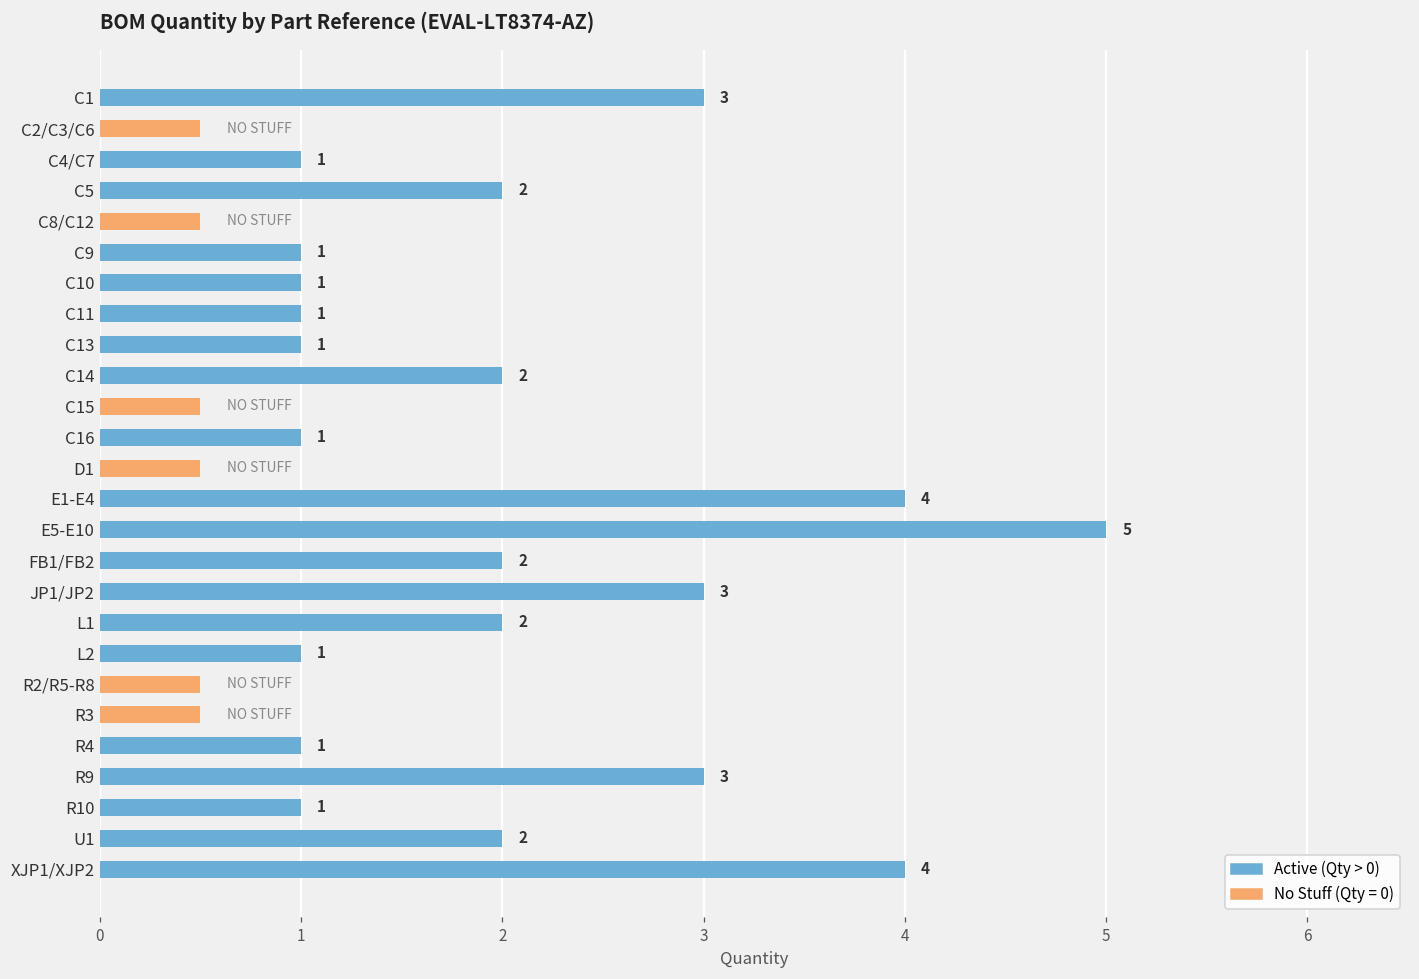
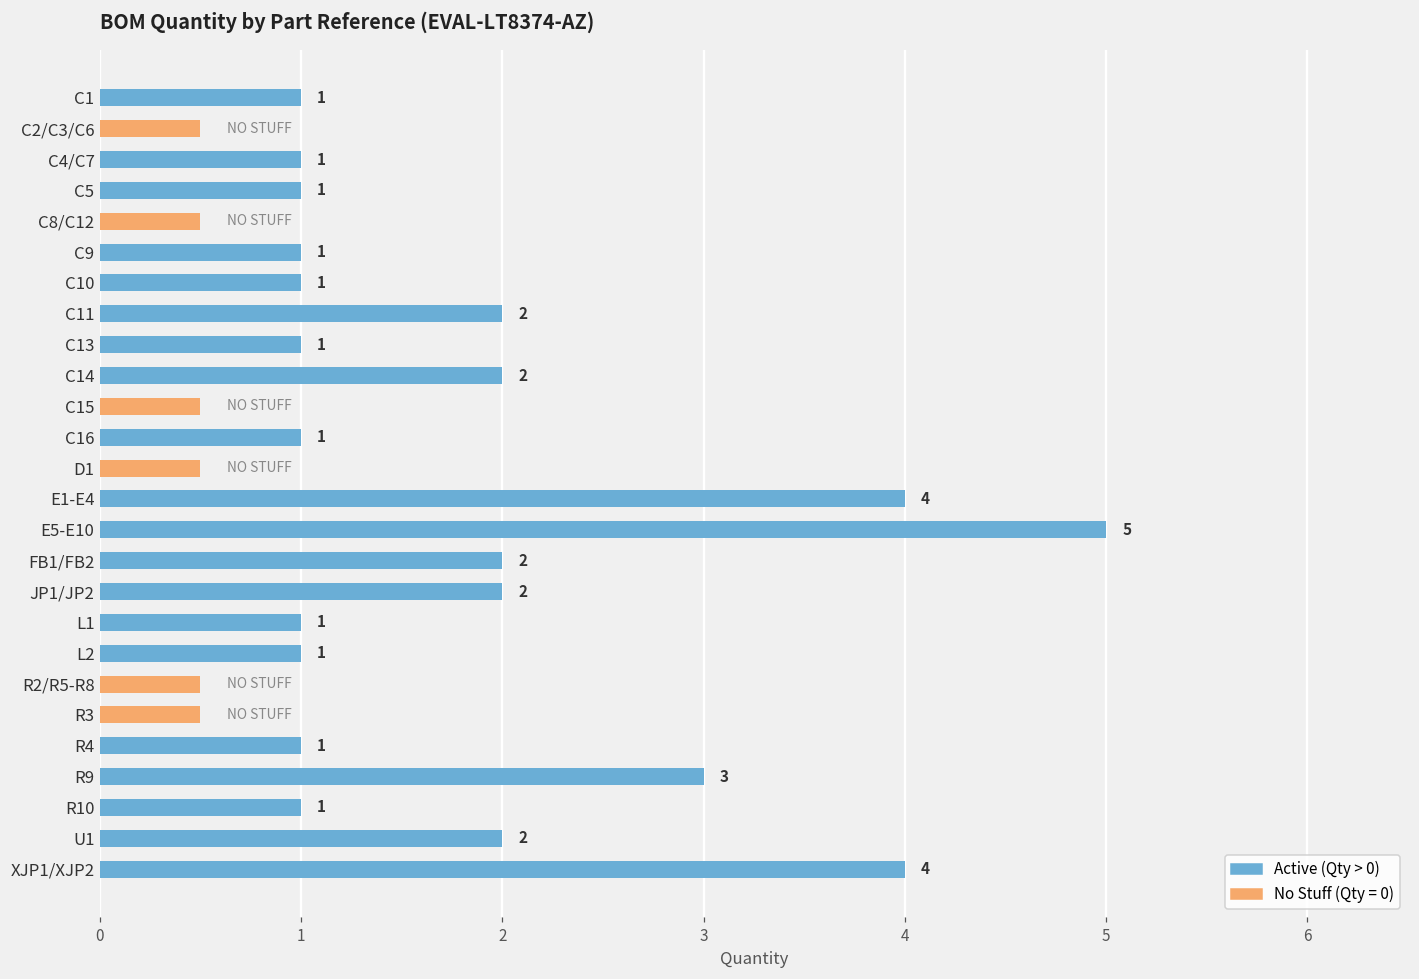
  {
    "Active (Qty > 0)": {
-     "C1": 3,
+     "C1": 1,
      "C4/C7": 1,
-     "C5": 2,
+     "C5": 1,
      "C9": 1,
      "C10": 1,
-     "C11": 1,
+     "C11": 2,
      "C13": 1,
      "C14": 2,
      "C16": 1,
      "E1-E4": 4,
      "E5-E10": 5,
      "FB1/FB2": 2,
-     "JP1/JP2": 3,
-     "L1": 2,
+     "JP1/JP2": 2,
+     "L1": 1,
      "L2": 1,
      "R4": 1,
      "R9": 3,
      "R10": 1,
      "U1": 2,
      "XJP1/XJP2": 4
    },
    "No Stuff (Qty = 0)": {
      "C1": 0.00,
      "C2/C3/C6": 0.50,
      "C4/C7": 0.00,
      "C5": 0.00,
      "C8/C12": 0.50,
      "C9": 0.00,
      "C10": 0.00,
      "C11": 0.00,
      "C13": 0.00,
      "C14": 0.00,
      "C15": 0.50,
      "C16": 0.00,
      "D1": 0.50,
      "E1-E4": 0.00,
      "E5-E10": 0.00,
      "FB1/FB2": 0.00,
      "JP1/JP2": 0.00,
      "L1": 0.00,
      "L2": 0.00,
      "R2/R5-R8": 0.50,
      "R3": 0.50,
      "R4": 0.00,
      "R9": 0.00,
      "R10": 0.00,
      "U1": 0.00,
      "XJP1/XJP2": 0.00
    }
  }
